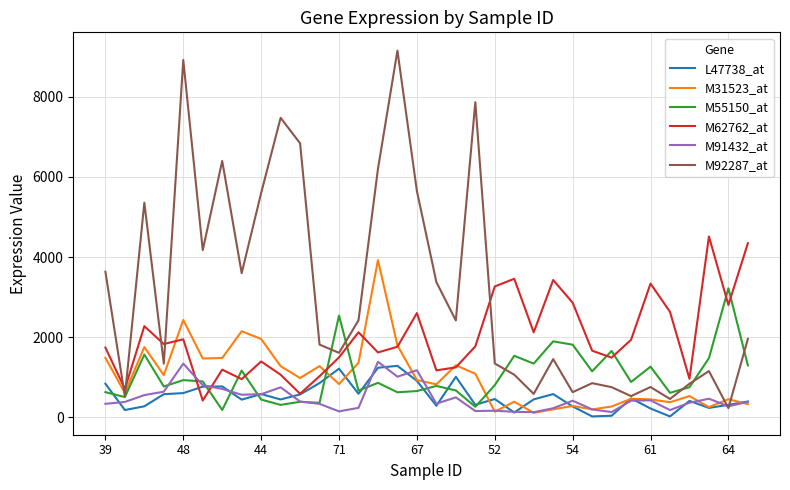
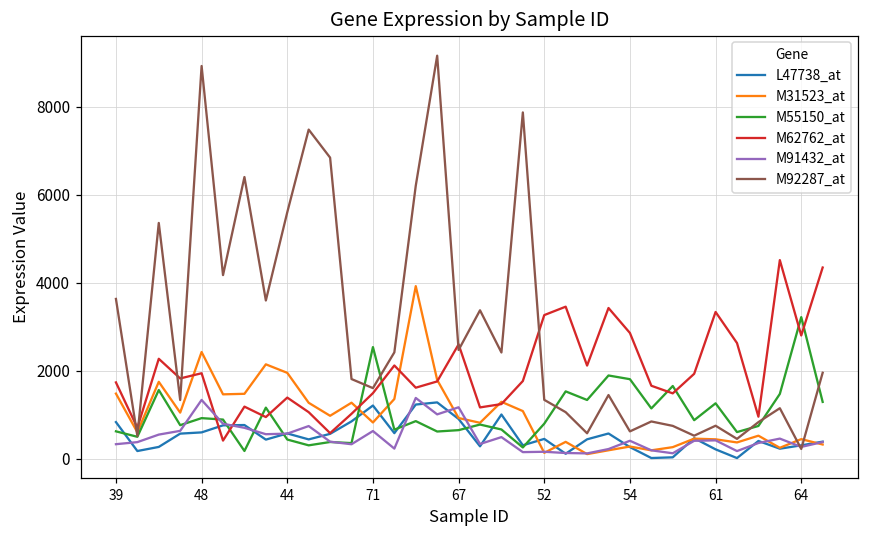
  {
    "L47738_at": {
      "39": 800,
      "48": 600,
      "71": 1200,
      "52": 500,
      "61": 200
    },
    "M31523_at": {
      "39": 1500,
      "48": 2400,
      "44": 2000,
      "71": 800,
      "64": 500
    },
    "M55150_at": {
      "39": 600,
      "48": 900,
      "44": 400,
      "71": 2500,
      "67": 700,
      "52": 800,
      "54": 1800,
      "61": 1300,
      "64": 3200
    },
    "M62762_at": {
      "39": 1700,
      "48": 1900,
      "44": 1400,
      "71": 1500,
      "67": 2600,
      "52": 3300,
      "54": 2900,
      "61": 3300,
      "64": 2800
    },
    "M91432_at": {
      "39": 300,
      "48": 1300,
-     "71": 100,
+     "71": 600,
      "67": 1200,
      "54": 400
    },
    "M92287_at": {
      "39": 3600,
      "48": 8900,
      "44": 5600,
      "71": 1600,
-     "67": 5600,
+     "67": 2500,
      "52": 1300,
      "54": 600,
      "61": 800
    }
  }
